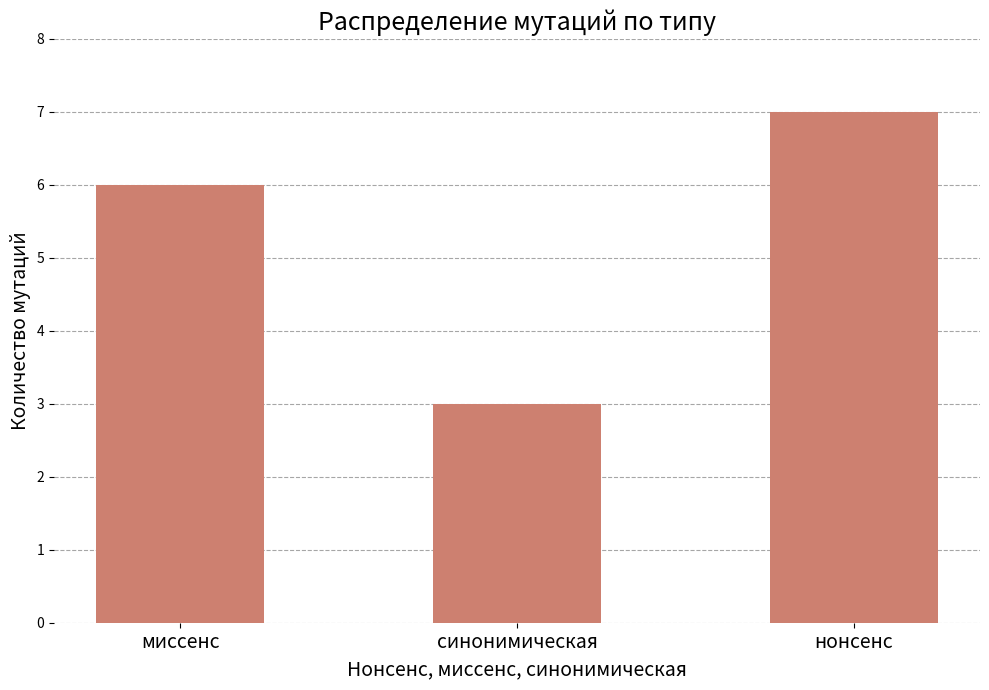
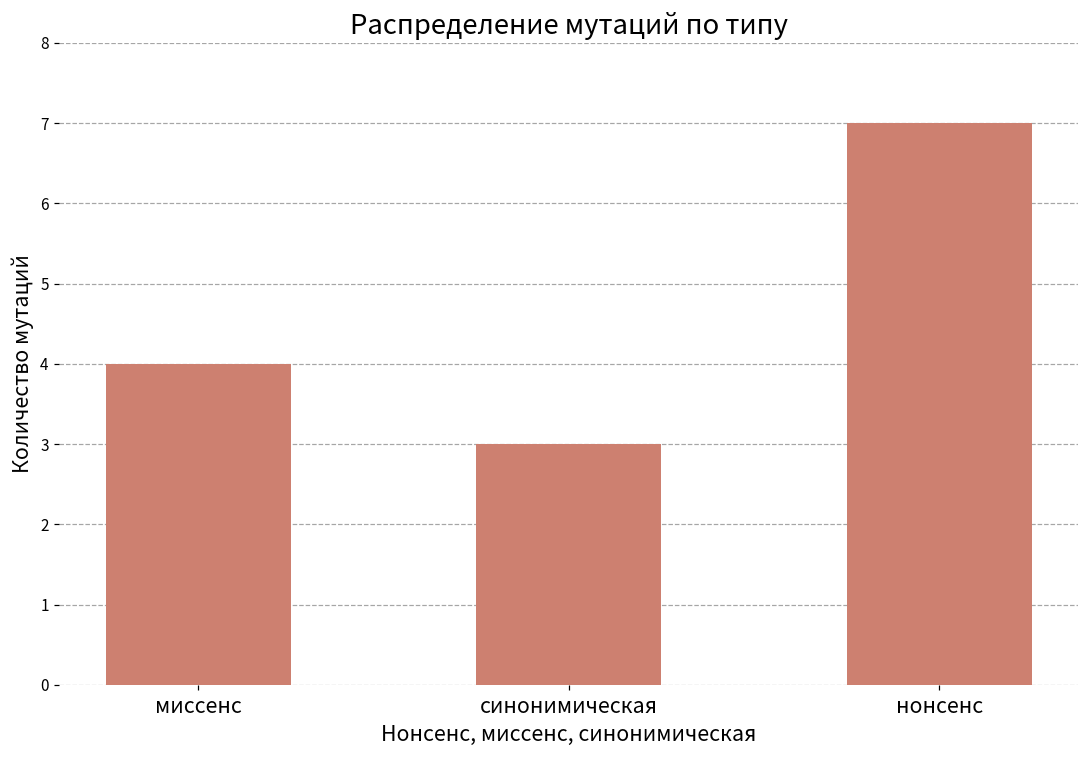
  {
-   "миссенс": 6,
+   "миссенс": 4,
    "синонимическая": 3,
    "нонсенс": 7
  }
